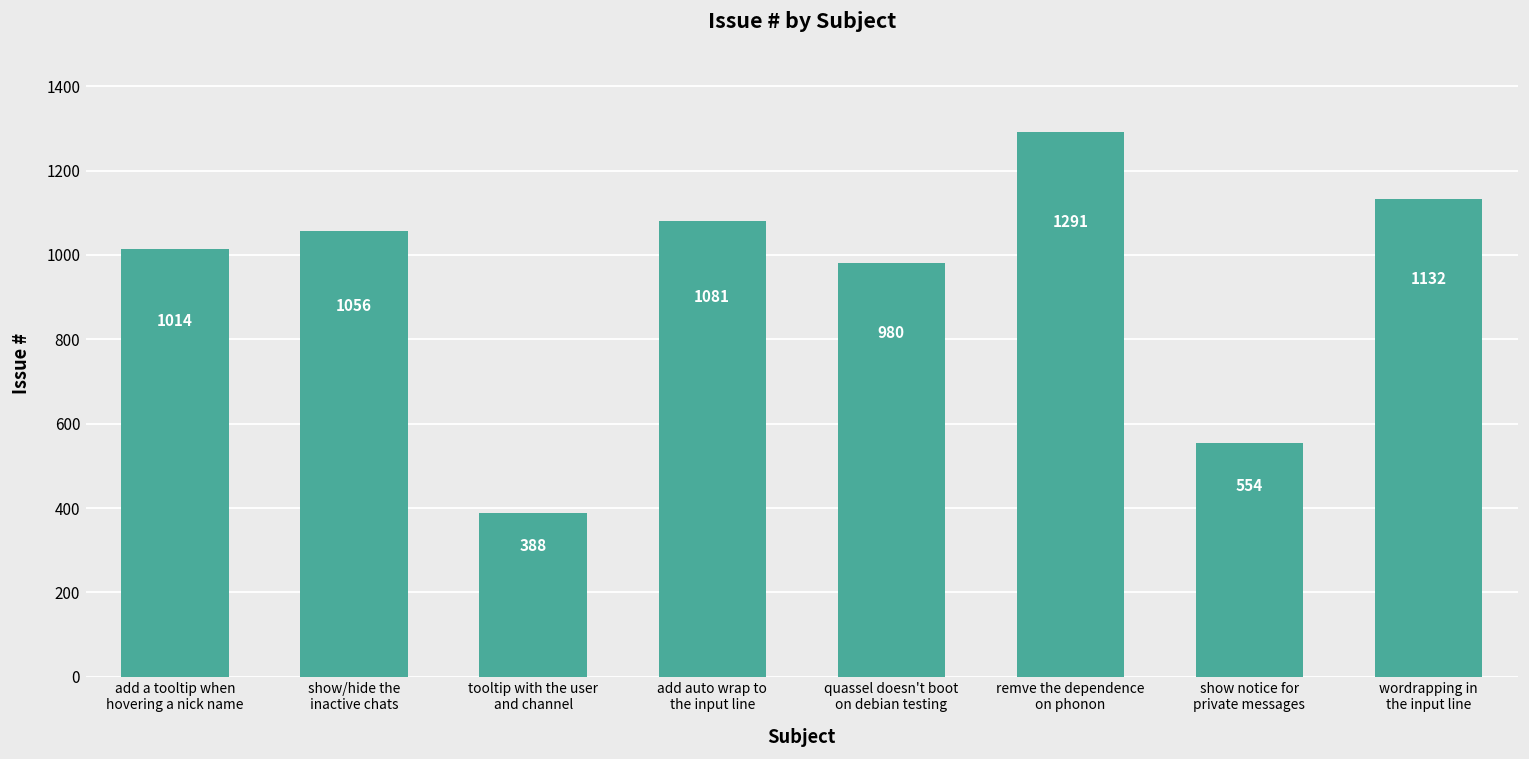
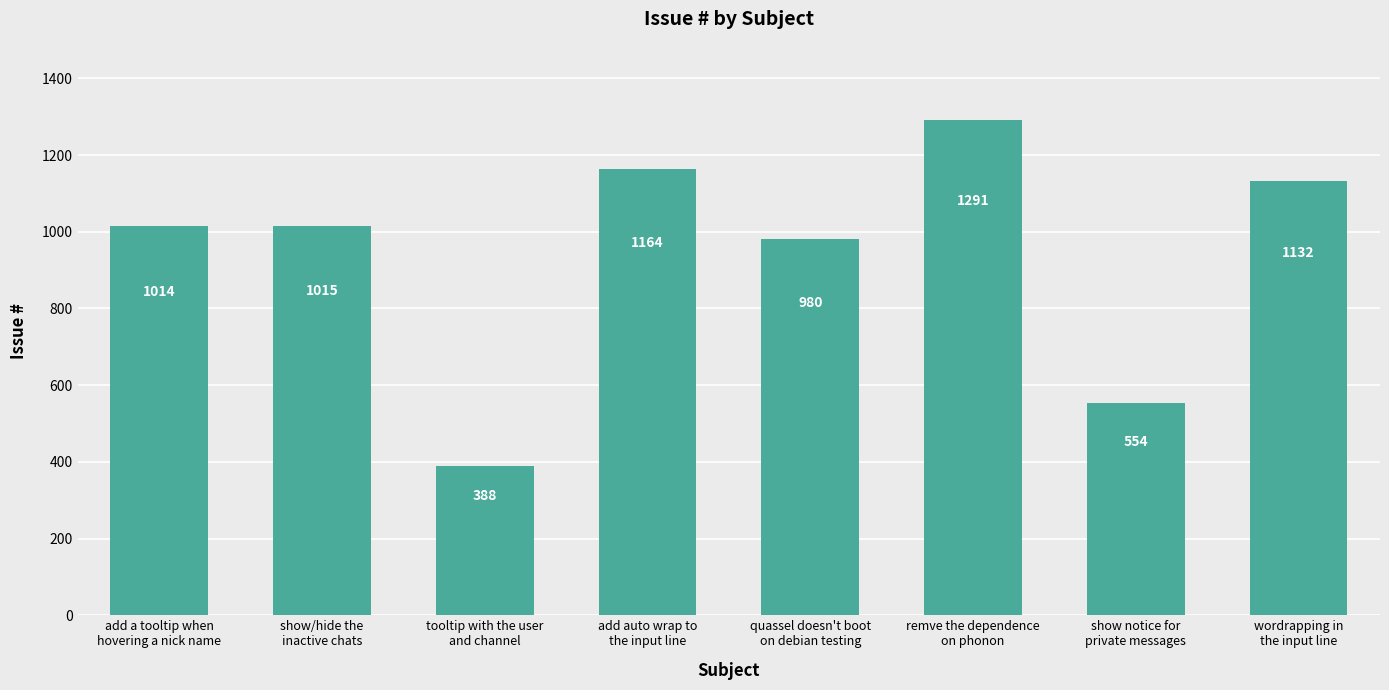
  {
    "add a tooltip when hovering a nick name": 1014,
-   "show/hide the inactive chats": 1056,
+   "show/hide the inactive chats": 1015,
    "tooltip with the user and channel": 388,
-   "add auto wrap to the input line": 1081,
+   "add auto wrap to the input line": 1164,
    "quassel doesn't boot on debian testing": 980,
    "remve the dependence on phonon": 1291,
    "show notice for private messages": 554,
    "wordrapping in the input line": 1132
  }
